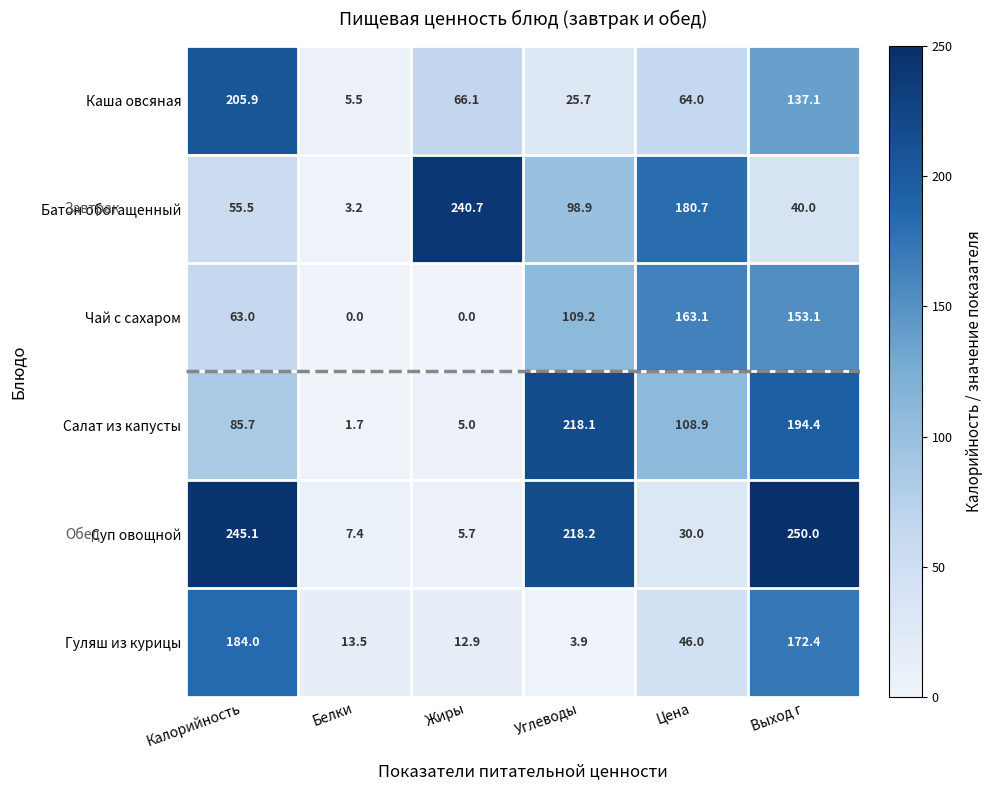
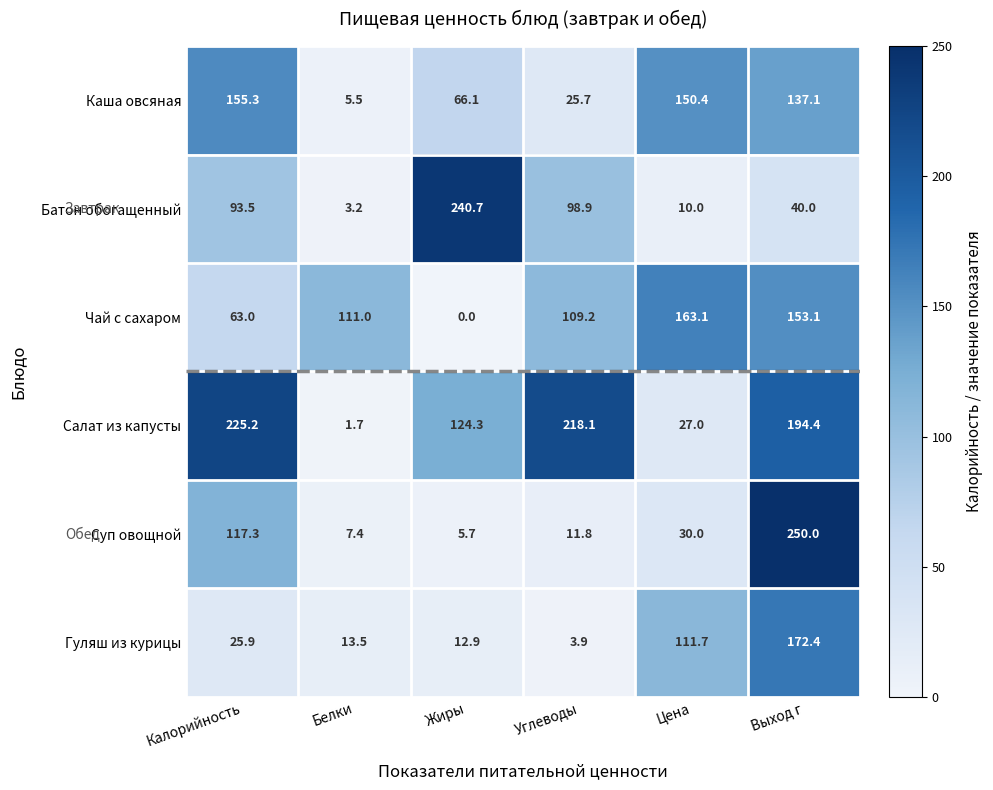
  {
    "Каша овсяная": {
-     "Калорийность": 205.9,
+     "Калорийность": 155.3,
      "Белки": 5.5,
      "Жиры": 66.1,
      "Углеводы": 25.7,
-     "Цена": 64.0,
+     "Цена": 150.4,
      "Выход г": 137.1
    },
    "Батон обогащенный": {
-     "Калорийность": 55.5,
+     "Калорийность": 93.5,
      "Белки": 3.2,
      "Жиры": 240.7,
      "Углеводы": 98.9,
-     "Цена": 180.7,
+     "Цена": 10.0,
      "Выход г": 40.0
    },
    "Чай с сахаром": {
      "Калорийность": 63.0,
-     "Белки": 0.0,
+     "Белки": 111.0,
      "Жиры": 0.0,
      "Углеводы": 109.2,
      "Цена": 163.1,
      "Выход г": 153.1
    },
    "Салат из капусты": {
-     "Калорийность": 85.7,
+     "Калорийность": 225.2,
      "Белки": 1.7,
-     "Жиры": 5.0,
+     "Жиры": 124.3,
      "Углеводы": 218.1,
-     "Цена": 108.9,
+     "Цена": 27.0,
      "Выход г": 194.4
    },
    "Суп овощной": {
-     "Калорийность": 245.1,
+     "Калорийность": 117.3,
      "Белки": 7.4,
      "Жиры": 5.7,
-     "Углеводы": 218.2,
+     "Углеводы": 11.8,
      "Цена": 30.0,
      "Выход г": 250.0
    },
    "Гуляш из курицы": {
-     "Калорийность": 184.0,
+     "Калорийность": 25.9,
      "Белки": 13.5,
      "Жиры": 12.9,
      "Углеводы": 3.9,
-     "Цена": 46.0,
+     "Цена": 111.7,
      "Выход г": 172.4
    }
  }
